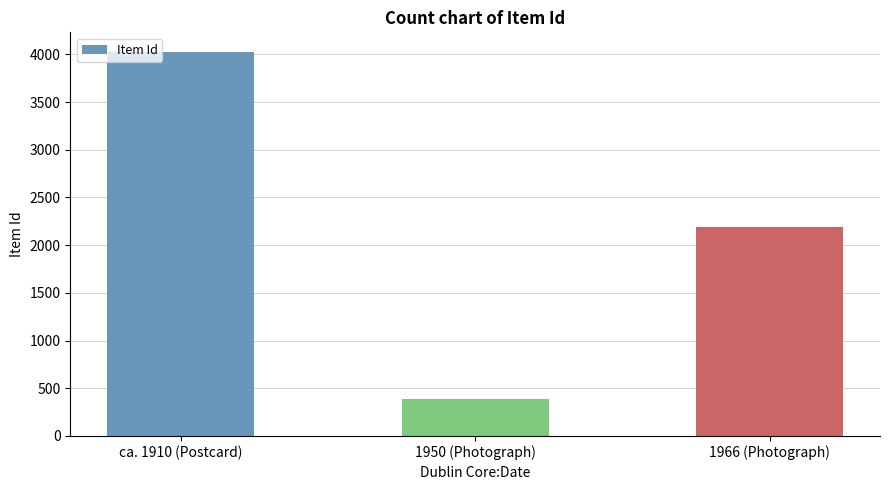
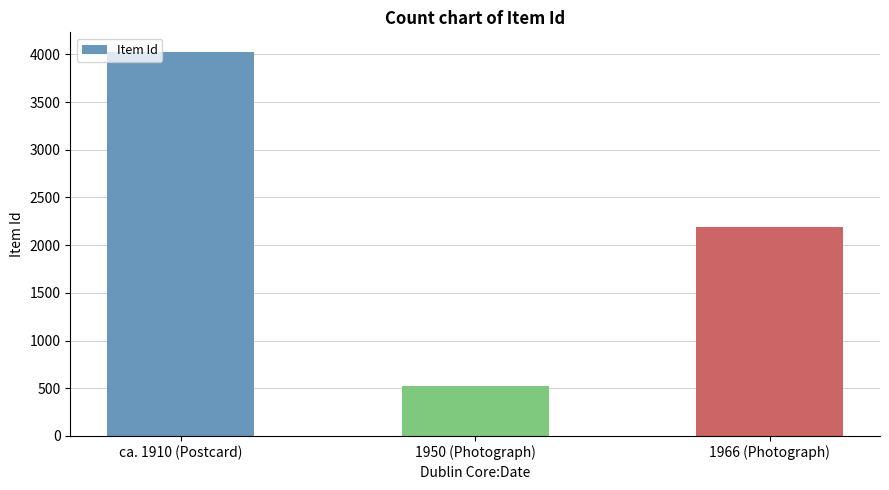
  {
    "ca. 1910 (Postcard)": 4000,
-   "1950 (Photograph)": 400,
+   "1950 (Photograph)": 500,
    "1966 (Photograph)": 2200
  }
